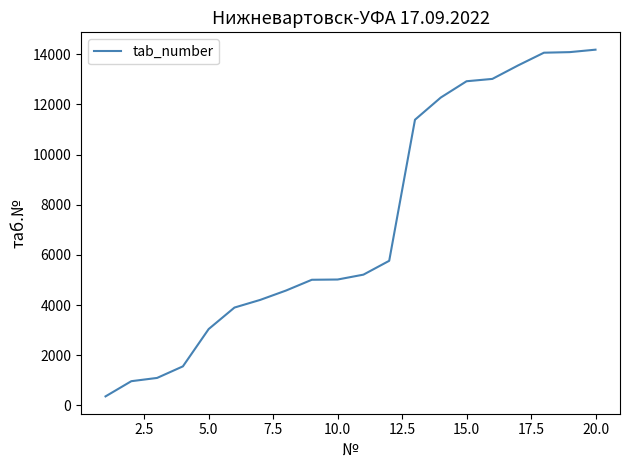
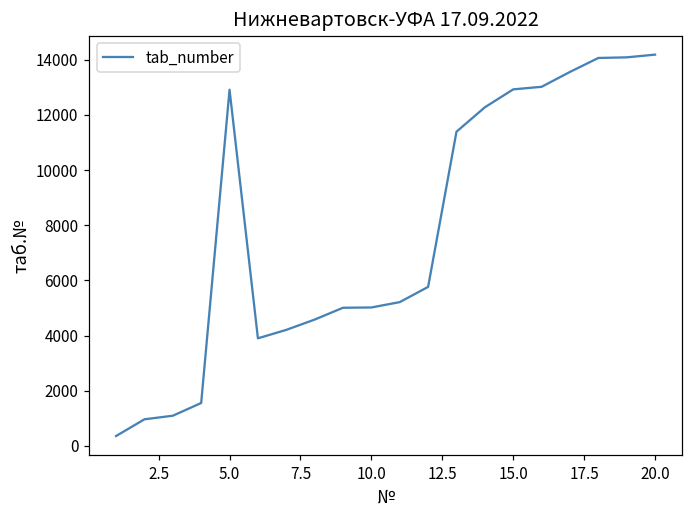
  {
-   "5.0": 3000,
+   "5.0": 12900,
    "10.0": 5000,
    "15.0": 12900,
    "20.0": 14200
  }
